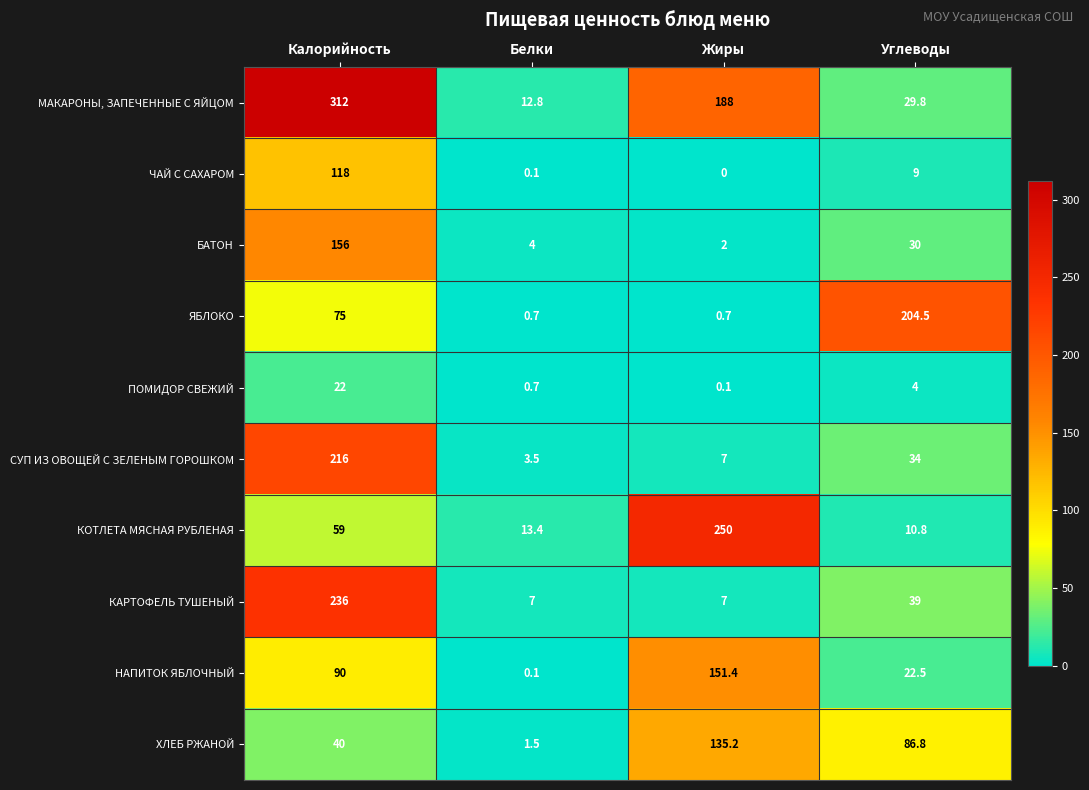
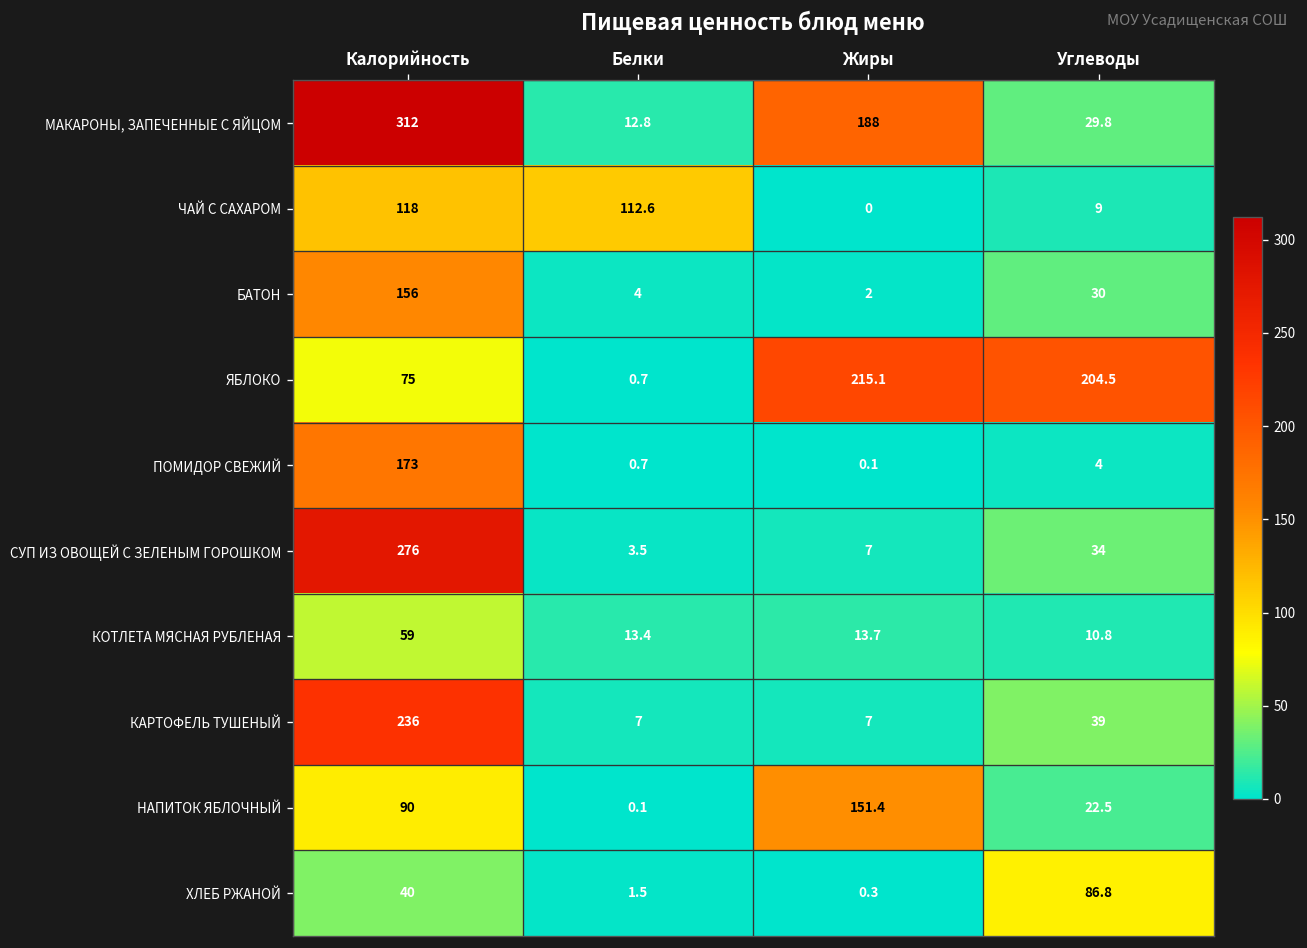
  {
    "МАКАРОНЫ, ЗАПЕЧЕННЫЕ С ЯЙЦОМ": {
      "Калорийность": 312,
      "Белки": 12.8,
      "Жиры": 188,
      "Углеводы": 29.8
    },
    "ЧАЙ С САХАРОМ": {
      "Калорийность": 118,
-     "Белки": 0.1,
+     "Белки": 112.6,
      "Жиры": 0,
      "Углеводы": 9
    },
    "БАТОН": {
      "Калорийность": 156,
      "Белки": 4,
      "Жиры": 2,
      "Углеводы": 30
    },
    "ЯБЛОКО": {
      "Калорийность": 75,
      "Белки": 0.7,
-     "Жиры": 0.7,
+     "Жиры": 215.1,
      "Углеводы": 204.5
    },
    "ПОМИДОР СВЕЖИЙ": {
-     "Калорийность": 22,
+     "Калорийность": 173,
      "Белки": 0.7,
      "Жиры": 0.1,
      "Углеводы": 4
    },
    "СУП ИЗ ОВОЩЕЙ С ЗЕЛЕНЫМ ГОРОШКОМ": {
-     "Калорийность": 216,
+     "Калорийность": 276,
      "Белки": 3.5,
      "Жиры": 7,
      "Углеводы": 34
    },
    "КОТЛЕТА МЯСНАЯ РУБЛЕНАЯ": {
      "Калорийность": 59,
      "Белки": 13.4,
-     "Жиры": 250,
+     "Жиры": 13.7,
      "Углеводы": 10.8
    },
    "КАРТОФЕЛЬ ТУШЕНЫЙ": {
      "Калорийность": 236,
      "Белки": 7,
      "Жиры": 7,
      "Углеводы": 39
    },
    "НАПИТОК ЯБЛОЧНЫЙ": {
      "Калорийность": 90,
      "Белки": 0.1,
      "Жиры": 151.4,
      "Углеводы": 22.5
    },
    "ХЛЕБ РЖАНОЙ": {
      "Калорийность": 40,
      "Белки": 1.5,
-     "Жиры": 135.2,
+     "Жиры": 0.3,
      "Углеводы": 86.8
    }
  }
